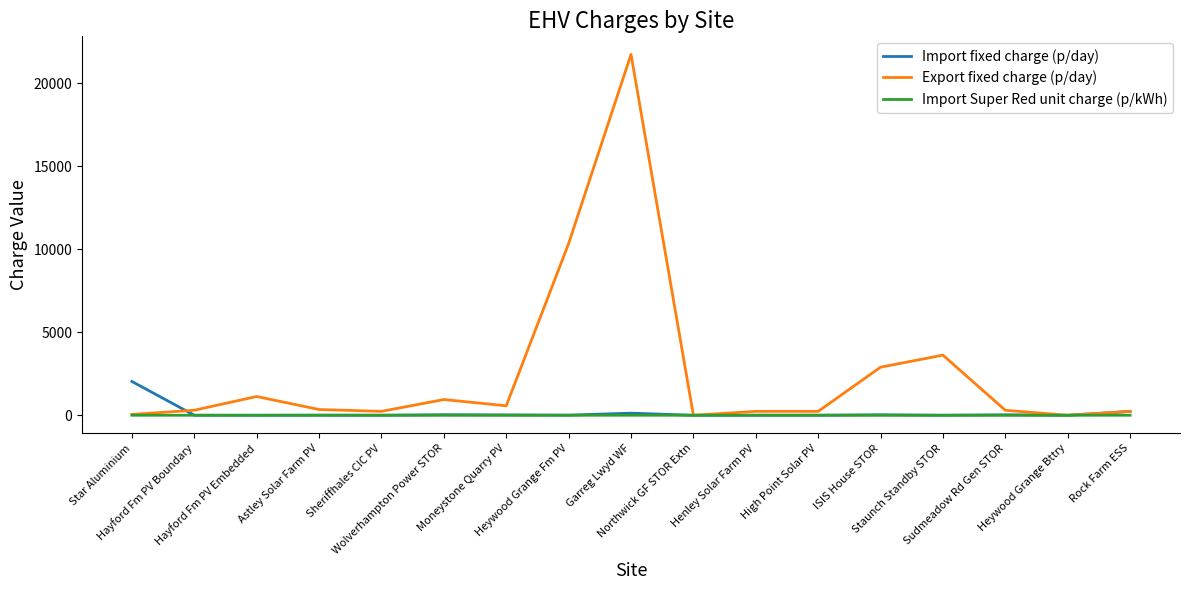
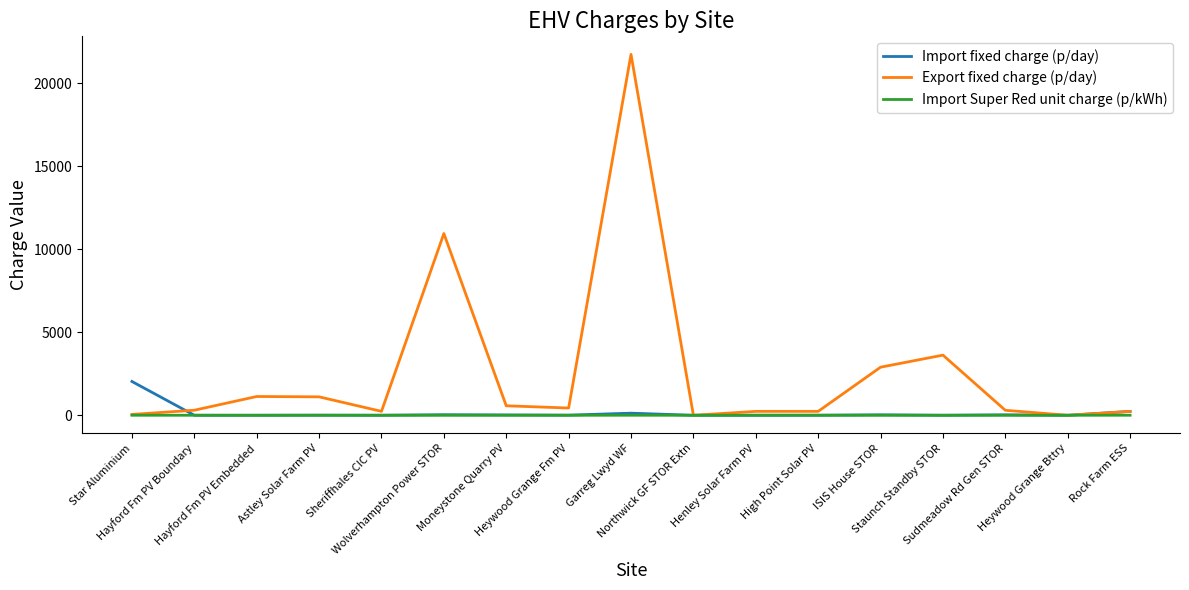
  {
    "Import fixed charge (p/day)": {
      "Star Aluminium": 2000
    },
    "Export fixed charge (p/day)": {
      "Hayford Fm PV Boundary": 300,
      "Hayford Fm PV Embedded": 1100,
-     "Astley Solar Farm PV": 300,
+     "Astley Solar Farm PV": 1100,
      "Sheriffhales CIC PV": 200,
-     "Wolverhampton Power STOR": 900,
+     "Wolverhampton Power STOR": 10900,
      "Moneystone Quarry PV": 600,
-     "Heywood Grange Fm PV": 10300,
+     "Heywood Grange Fm PV": 400,
      "Garreg Lwyd WF": 21700,
      "Henley Solar Farm PV": 200,
      "High Point Solar PV": 200,
      "ISIS House STOR": 2900,
      "Staunch Standby STOR": 3600,
      "Sudmeadow Rd Gen STOR": 300
    },
    "Import Super Red unit charge (p/kWh)": {
      "Rock Farm ESS": 0
    }
  }
